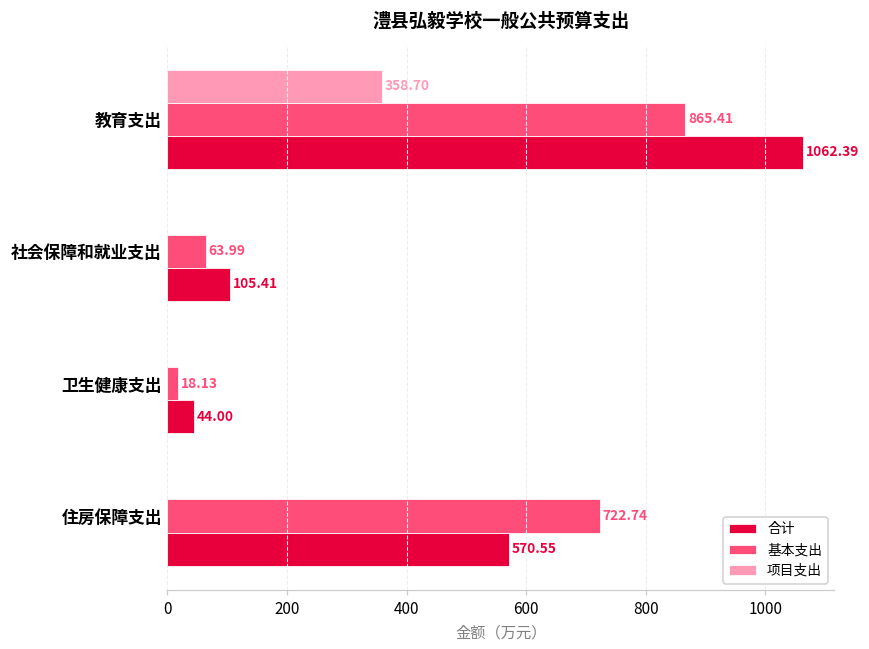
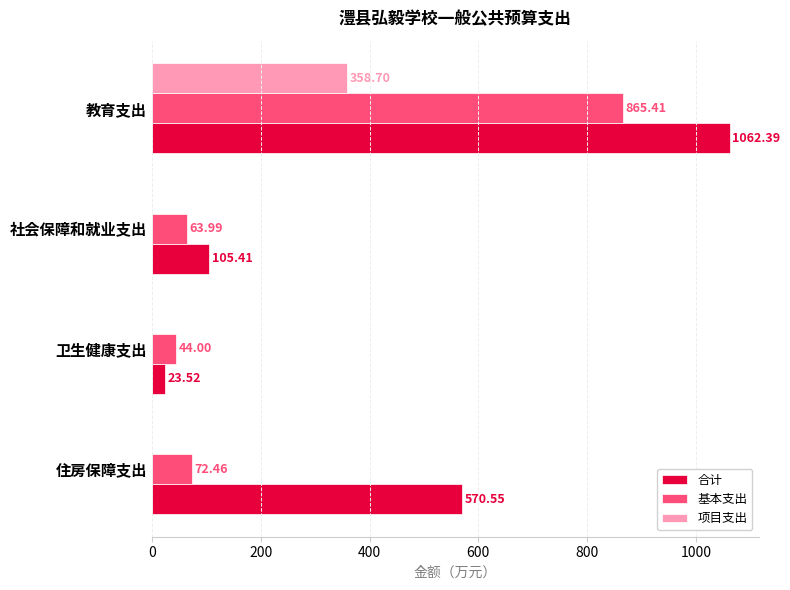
  {
    "合计": {
      "教育支出": 1062.39,
      "社会保障和就业支出": 105.41,
-     "卫生健康支出": 44.00,
+     "卫生健康支出": 23.52,
      "住房保障支出": 570.55
    },
    "基本支出": {
      "教育支出": 865.41,
      "社会保障和就业支出": 63.99,
-     "卫生健康支出": 18.13,
-     "住房保障支出": 722.74
+     "卫生健康支出": 44.00,
+     "住房保障支出": 72.46
    },
    "项目支出": {
      "教育支出": 358.70
    }
  }
